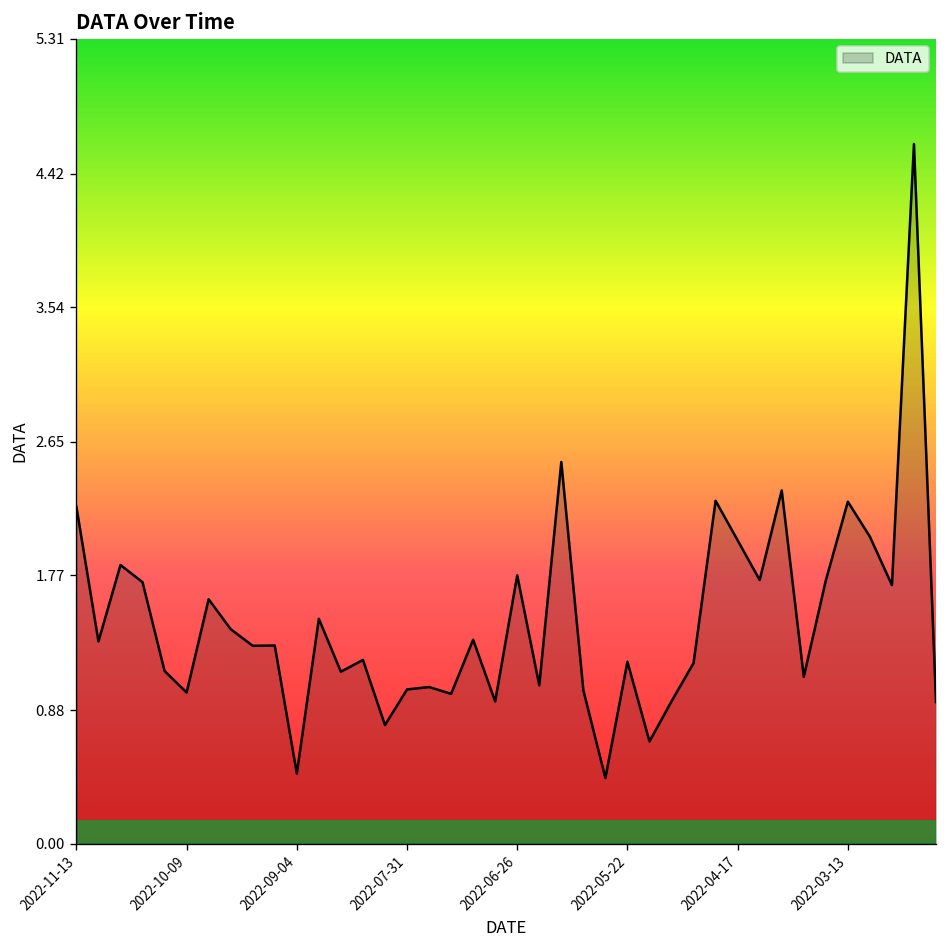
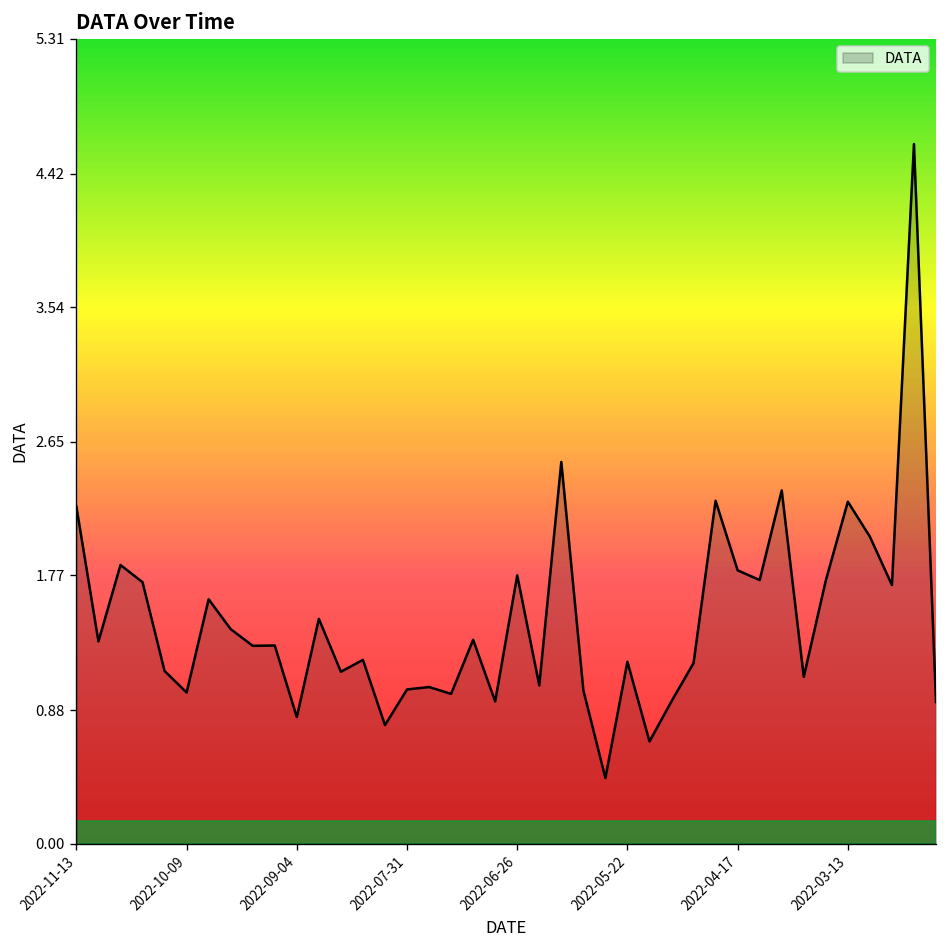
  {
    "2022-11-13": 2.22,
    "2022-10-09": 1.00,
-   "2022-09-04": 0.46,
+   "2022-09-04": 0.84,
    "2022-07-31": 1.02,
    "2022-06-26": 1.77,
    "2022-05-22": 1.20,
-   "2022-04-17": 2.00,
+   "2022-04-17": 1.80,
    "2022-03-13": 2.26
  }
